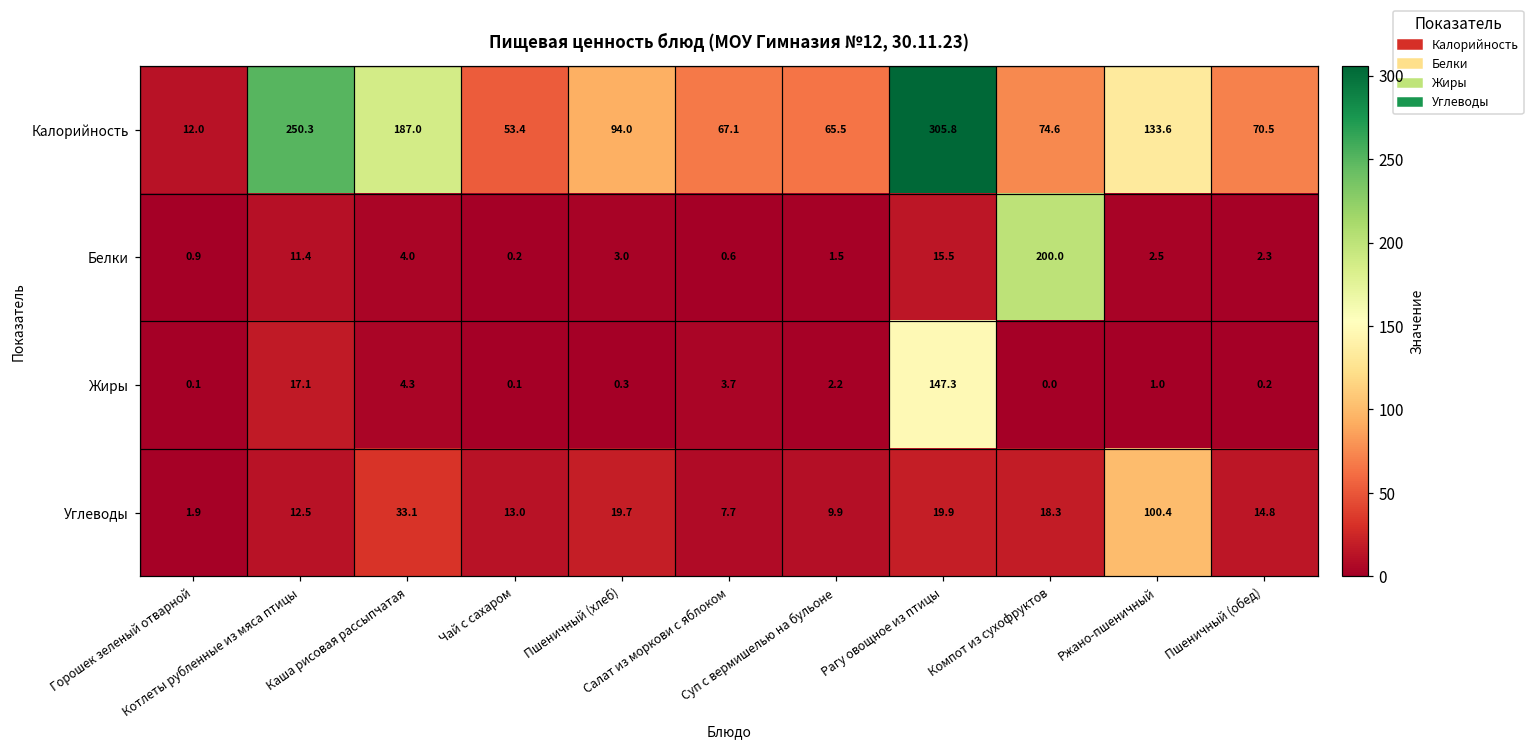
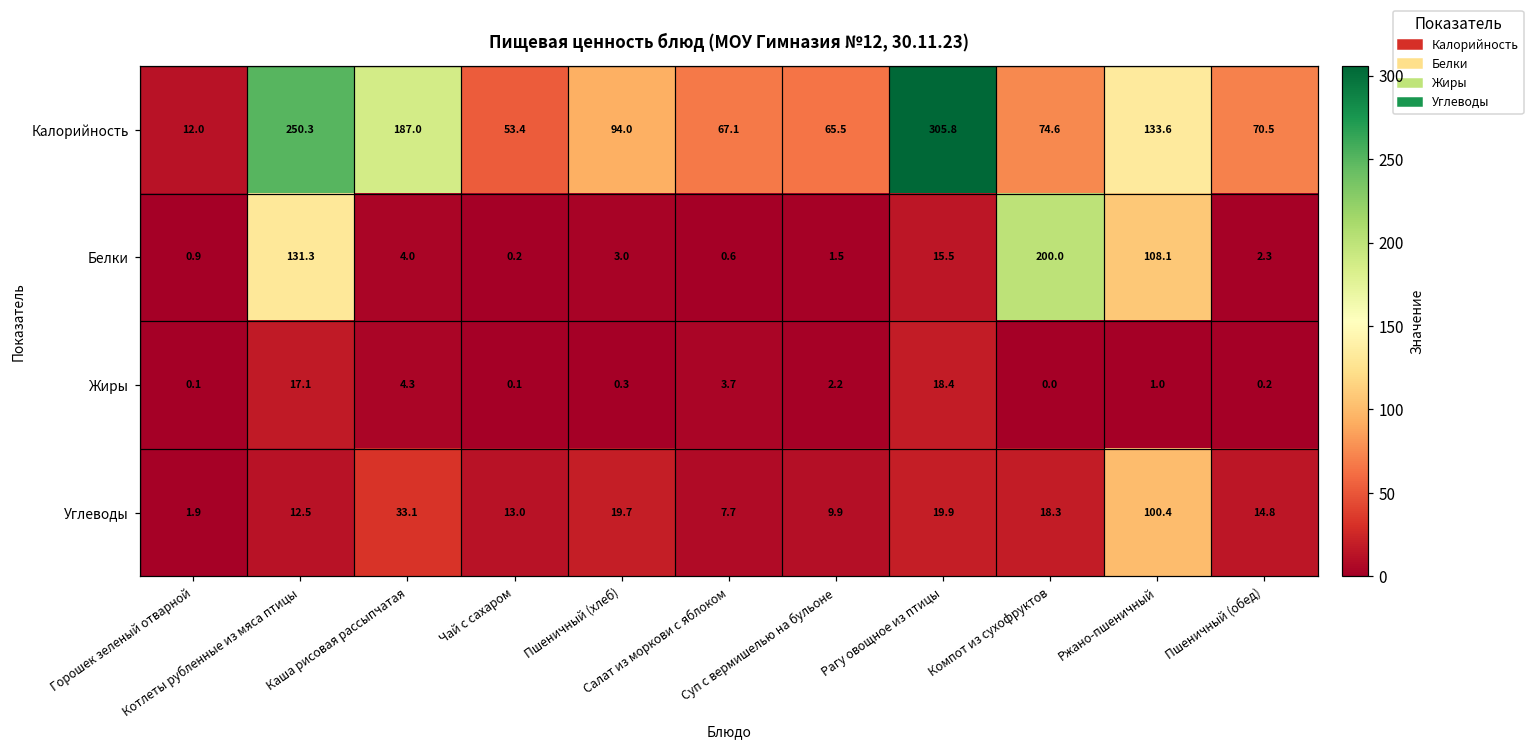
  {
    "Калорийность": {
      "Горошек зеленый отварной": 12.0,
      "Котлеты рубленные из мяса птицы": 250.3,
      "Каша рисовая рассыпчатая": 187.0,
      "Чай с сахаром": 53.4,
      "Пшеничный (хлеб)": 94.0,
      "Салат из моркови с яблоком": 67.1,
      "Суп с вермишелью на бульоне": 65.5,
      "Рагу овощное из птицы": 305.8,
      "Компот из сухофруктов": 74.6,
      "Ржано-пшеничный": 133.6,
      "Пшеничный (обед)": 70.5
    },
    "Белки": {
      "Горошек зеленый отварной": 0.9,
-     "Котлеты рубленные из мяса птицы": 11.4,
+     "Котлеты рубленные из мяса птицы": 131.3,
      "Каша рисовая рассыпчатая": 4.0,
      "Чай с сахаром": 0.2,
      "Пшеничный (хлеб)": 3.0,
      "Салат из моркови с яблоком": 0.6,
      "Суп с вермишелью на бульоне": 1.5,
      "Рагу овощное из птицы": 15.5,
      "Компот из сухофруктов": 200.0,
-     "Ржано-пшеничный": 2.5,
+     "Ржано-пшеничный": 108.1,
      "Пшеничный (обед)": 2.3
    },
    "Жиры": {
      "Горошек зеленый отварной": 0.1,
      "Котлеты рубленные из мяса птицы": 17.1,
      "Каша рисовая рассыпчатая": 4.3,
      "Чай с сахаром": 0.1,
      "Пшеничный (хлеб)": 0.3,
      "Салат из моркови с яблоком": 3.7,
      "Суп с вермишелью на бульоне": 2.2,
-     "Рагу овощное из птицы": 147.3,
+     "Рагу овощное из птицы": 18.4,
      "Компот из сухофруктов": 0.0,
      "Ржано-пшеничный": 1.0,
      "Пшеничный (обед)": 0.2
    },
    "Углеводы": {
      "Горошек зеленый отварной": 1.9,
      "Котлеты рубленные из мяса птицы": 12.5,
      "Каша рисовая рассыпчатая": 33.1,
      "Чай с сахаром": 13.0,
      "Пшеничный (хлеб)": 19.7,
      "Салат из моркови с яблоком": 7.7,
      "Суп с вермишелью на бульоне": 9.9,
      "Рагу овощное из птицы": 19.9,
      "Компот из сухофруктов": 18.3,
      "Ржано-пшеничный": 100.4,
      "Пшеничный (обед)": 14.8
    }
  }
